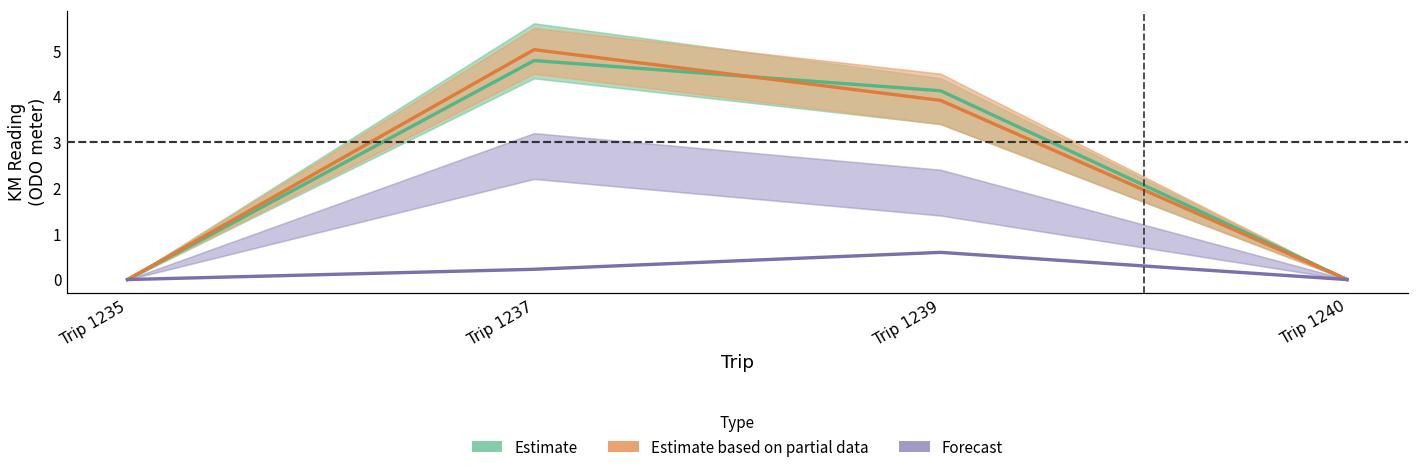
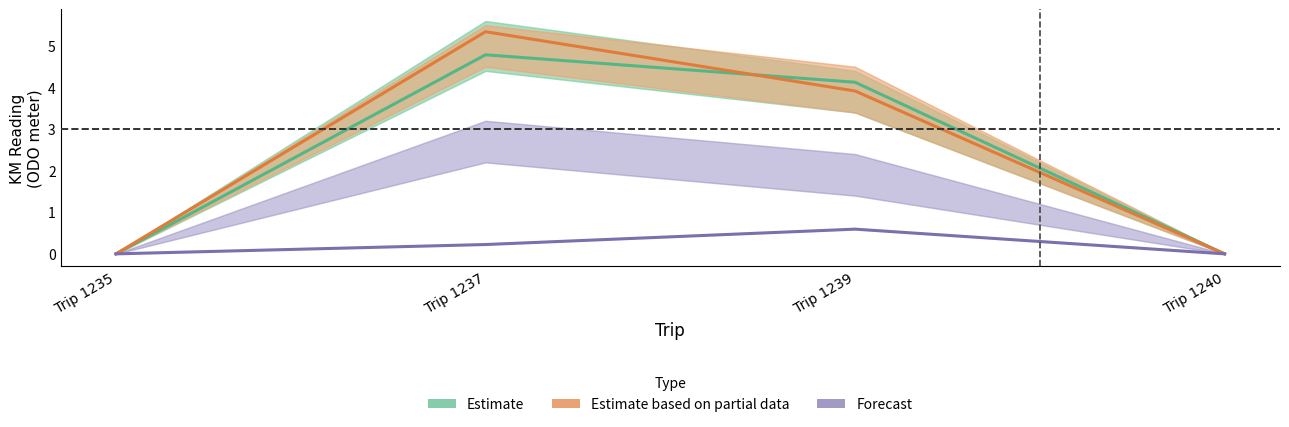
  {
    "Estimate": {
      "Trip 1237": 4.8,
      "Trip 1239": 4.1
    },
    "Estimate based on partial data": {
-     "Trip 1237": 5.0,
+     "Trip 1237": 5.3,
      "Trip 1239": 3.9
    },
    "Forecast": {
      "Trip 1237": 0.2,
      "Trip 1239": 0.6
    }
  }
